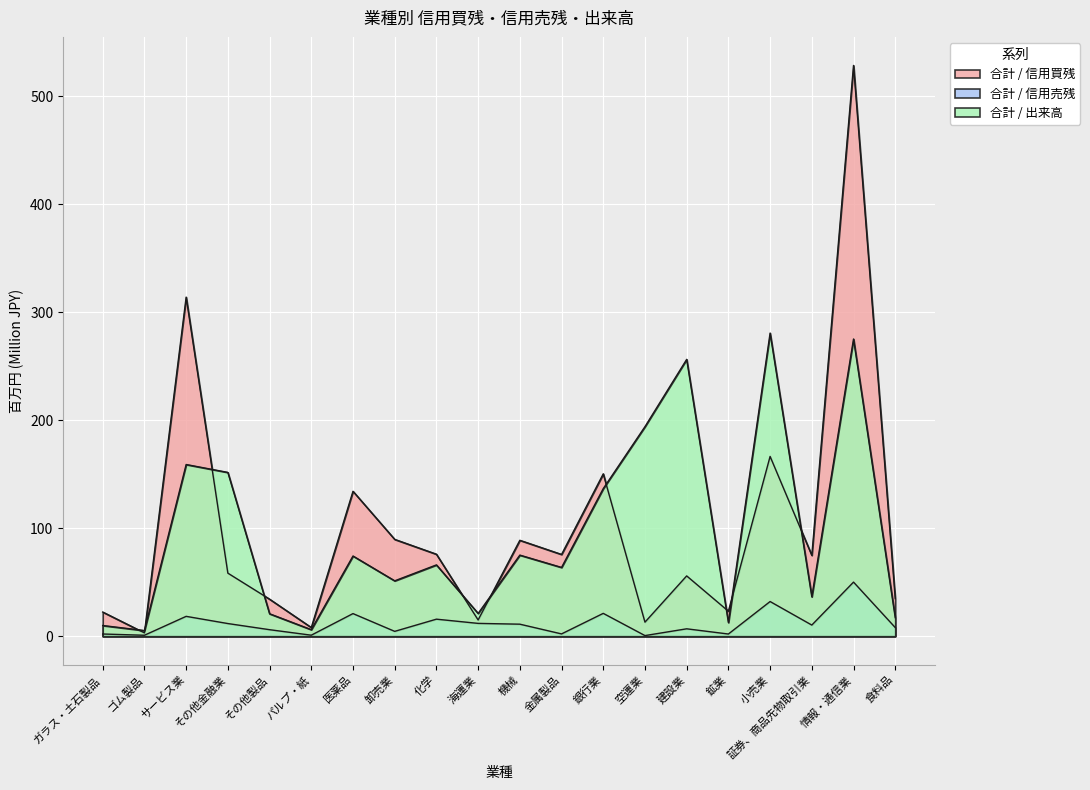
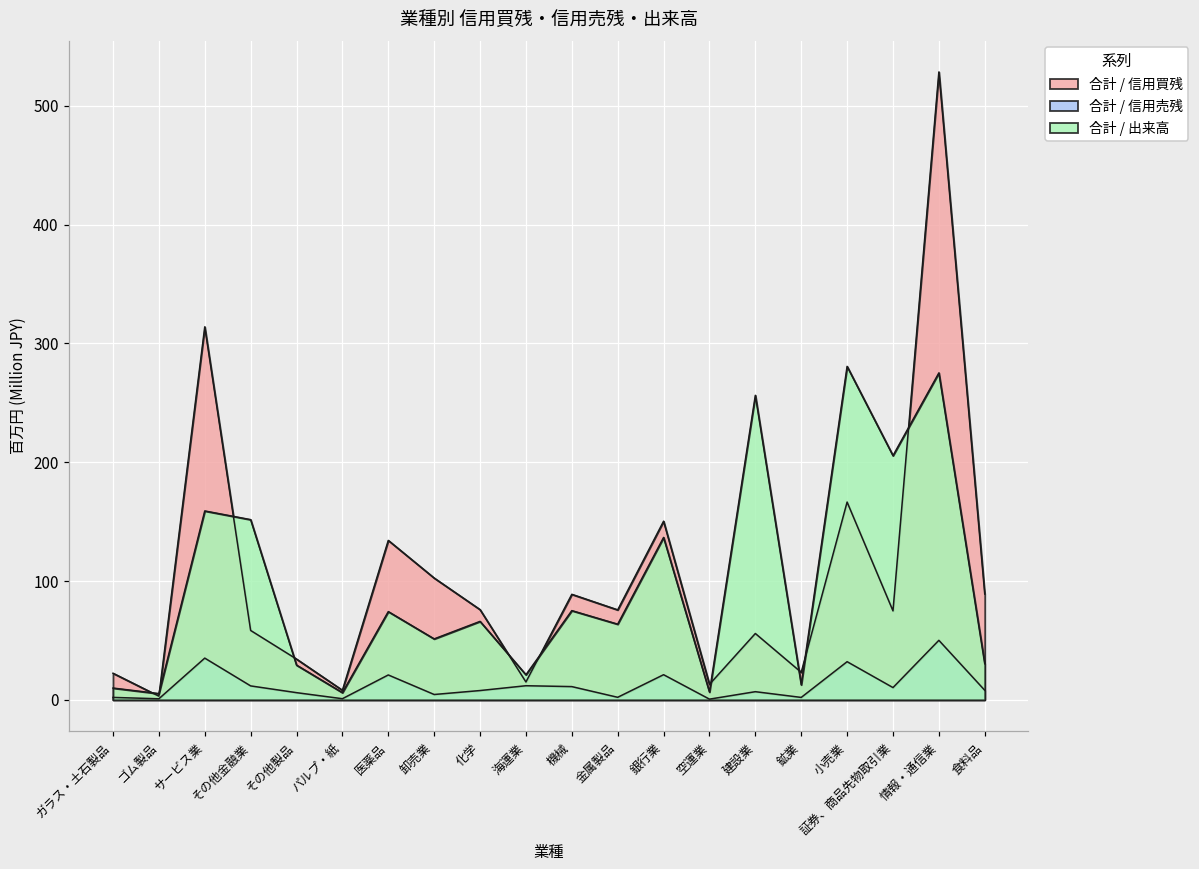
  {
    "合計 / 信用買残": {
      "ガラス・土石製品": 22,
      "サービス業": 314,
      "その他金融業": 58,
      "その他製品": 34,
      "医薬品": 134,
-     "卸売業": 90,
+     "卸売業": 102,
      "化学": 76,
      "海運業": 15,
      "機械": 89,
      "金属製品": 76,
      "銀行業": 150,
      "空運業": 13,
      "建設業": 56,
      "鉱業": 23,
      "小売業": 166,
      "証券、商品先物取引業": 75,
      "情報・通信業": 528,
-     "食料品": 35
+     "食料品": 89
    },
    "合計 / 信用売残": {
      "ガラス・土石製品": 2,
-     "サービス業": 18,
+     "サービス業": 35,
      "その他金融業": 12,
      "その他製品": 6,
      "パルプ・紙": 1,
      "医薬品": 21,
      "卸売業": 4,
-     "化学": 16,
+     "化学": 8,
      "海運業": 12,
      "機械": 11,
      "金属製品": 2,
      "銀行業": 21,
      "空運業": 1,
      "建設業": 7,
      "鉱業": 2,
      "小売業": 32,
      "証券、商品先物取引業": 10,
      "情報・通信業": 50,
      "食料品": 8
    },
    "合計 / 出来高": {
      "ガラス・土石製品": 10,
      "サービス業": 159,
      "その他金融業": 152,
-     "その他製品": 21,
+     "その他製品": 29,
      "医薬品": 74,
      "卸売業": 51,
      "化学": 66,
      "海運業": 21,
      "機械": 75,
      "金属製品": 64,
      "銀行業": 137,
-     "空運業": 194,
+     "空運業": 7,
      "建設業": 256,
      "鉱業": 13,
      "小売業": 281,
-     "証券、商品先物取引業": 36,
+     "証券、商品先物取引業": 205,
      "情報・通信業": 275,
-     "食料品": 17
+     "食料品": 30
    }
  }
